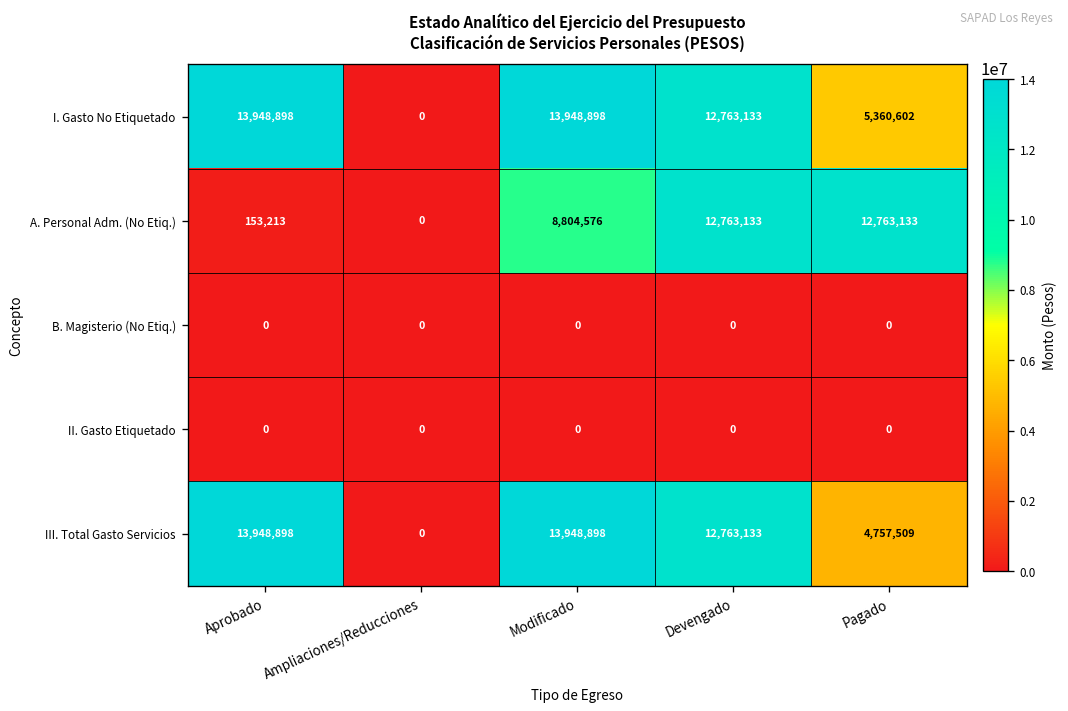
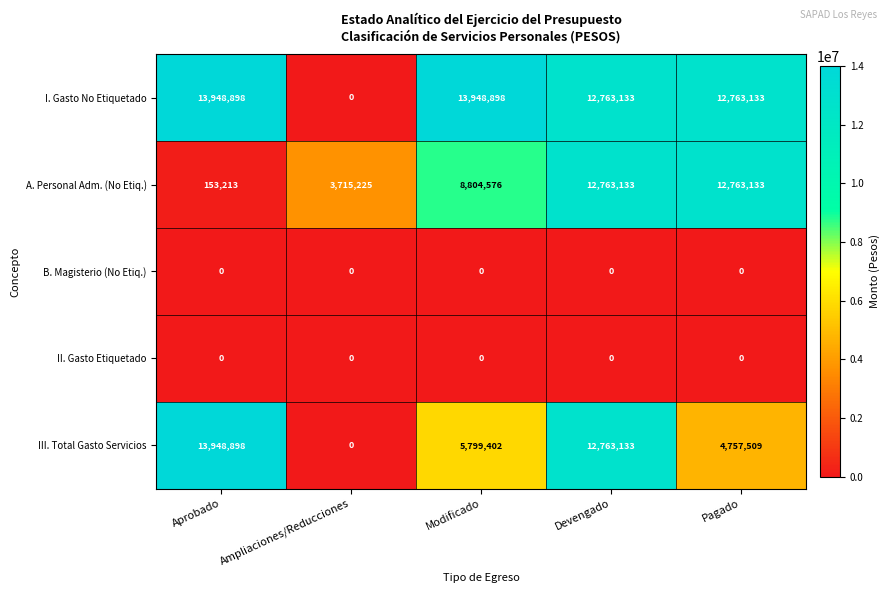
  {
    "I. Gasto No Etiquetado": {
      "Aprobado": "13,948,898",
      "Ampliaciones/Reducciones": "0",
      "Modificado": "13,948,898",
      "Devengado": "12,763,133",
-     "Pagado": "5,360,602"
+     "Pagado": "12,763,133"
    },
    "A. Personal Adm. (No Etiq.)": {
      "Aprobado": "153,213",
-     "Ampliaciones/Reducciones": "0",
+     "Ampliaciones/Reducciones": "3,715,225",
      "Modificado": "8,804,576",
      "Devengado": "12,763,133",
      "Pagado": "12,763,133"
    },
    "B. Magisterio (No Etiq.)": {
      "Aprobado": "0",
      "Ampliaciones/Reducciones": "0",
      "Modificado": "0",
      "Devengado": "0",
      "Pagado": "0"
    },
    "II. Gasto Etiquetado": {
      "Aprobado": "0",
      "Ampliaciones/Reducciones": "0",
      "Modificado": "0",
      "Devengado": "0",
      "Pagado": "0"
    },
    "III. Total Gasto Servicios": {
      "Aprobado": "13,948,898",
      "Ampliaciones/Reducciones": "0",
-     "Modificado": "13,948,898",
+     "Modificado": "5,799,402",
      "Devengado": "12,763,133",
      "Pagado": "4,757,509"
    }
  }
